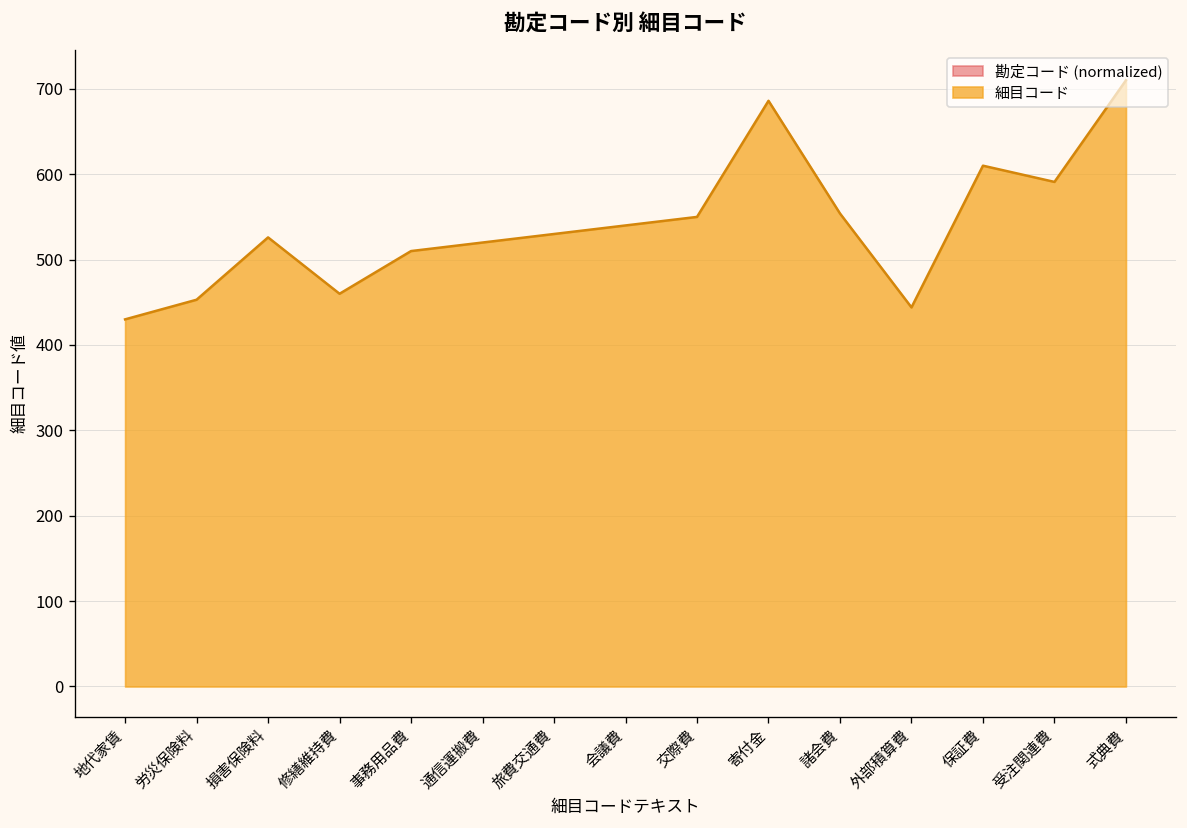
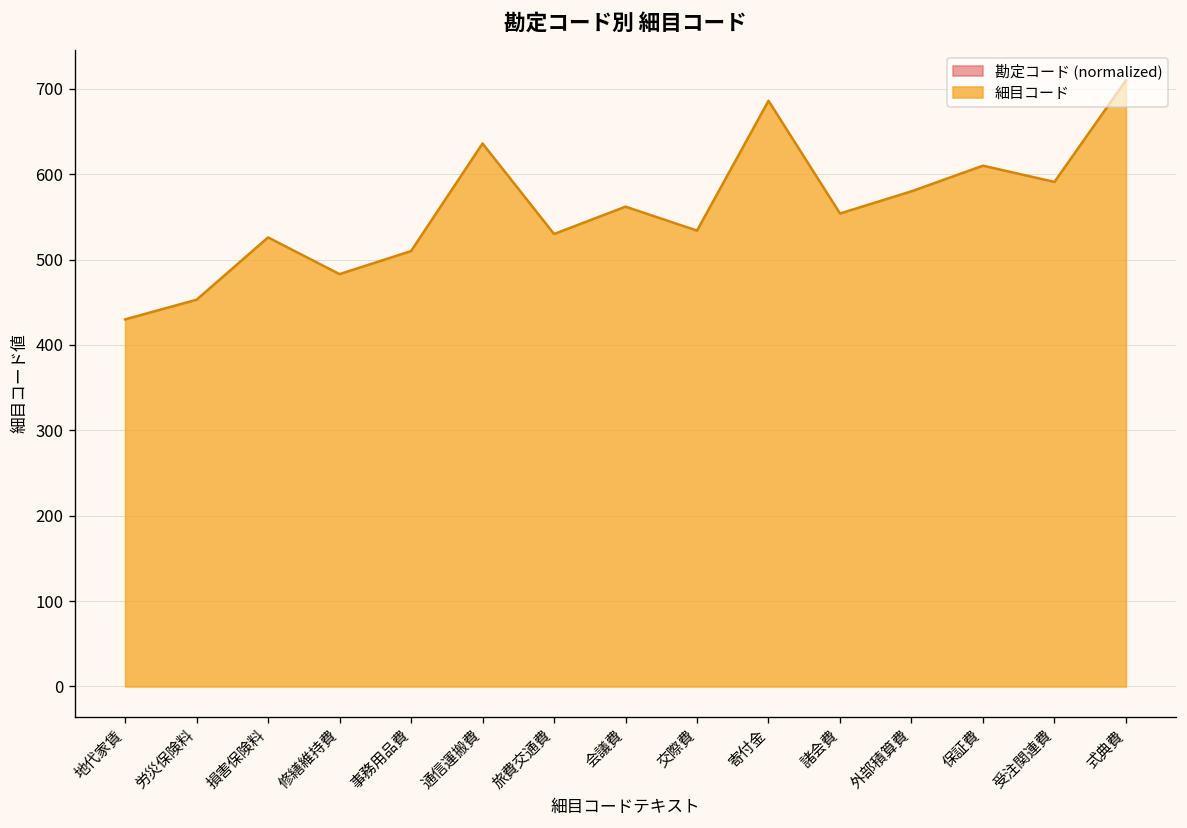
  {
    "地代家賃": 430,
    "労災保険料": 450,
    "損害保険料": 530,
-   "修繕維持費": 460,
+   "修繕維持費": 480,
    "事務用品費": 510,
-   "通信運搬費": 520,
+   "通信運搬費": 640,
    "旅費交通費": 530,
-   "会議費": 540,
-   "交際費": 550,
+   "会議費": 560,
+   "交際費": 530,
    "寄付金": 690,
    "諸会費": 550,
-   "外部積算費": 440,
+   "外部積算費": 580,
    "保証費": 610,
    "受注関連費": 590
  }
